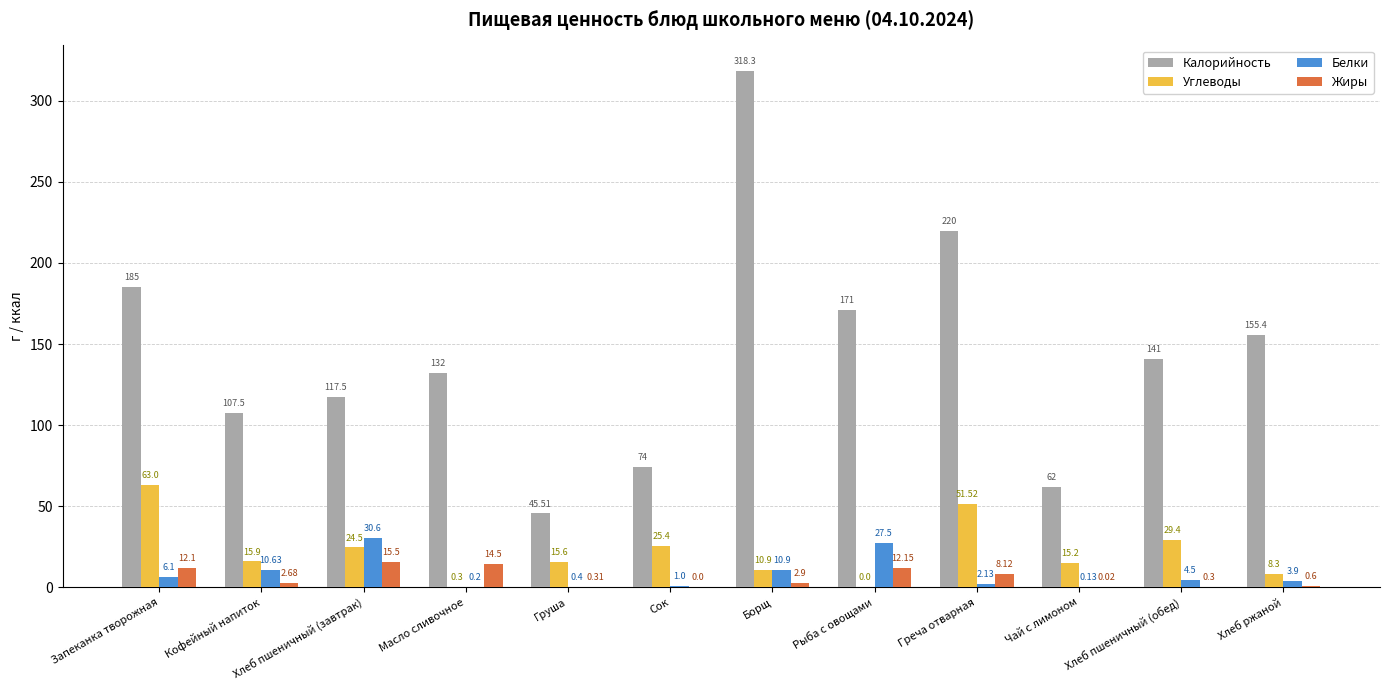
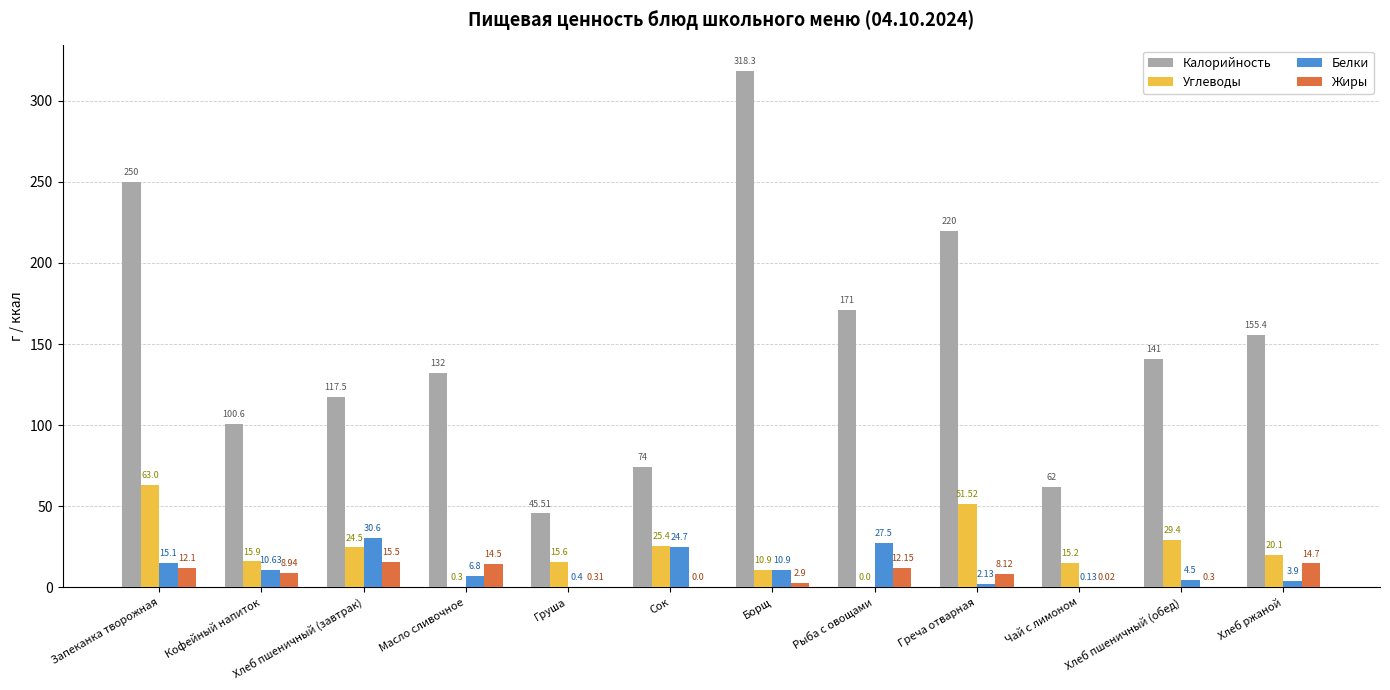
  {
    "Калорийность": {
-     "Запеканка творожная": 185,
-     "Кофейный напиток": 107.5,
+     "Запеканка творожная": 250,
+     "Кофейный напиток": 100.6,
      "Хлеб пшеничный (завтрак)": 117.5,
      "Масло сливочное": 132,
      "Груша": 45.51,
      "Сок": 74,
      "Борщ": 318.3,
      "Рыба с овощами": 171,
      "Греча отварная": 220,
      "Чай с лимоном": 62,
      "Хлеб пшеничный (обед)": 141,
      "Хлеб ржаной": 155.4
    },
    "Углеводы": {
      "Запеканка творожная": 63.0,
      "Кофейный напиток": 15.9,
      "Хлеб пшеничный (завтрак)": 24.5,
      "Масло сливочное": 0.3,
      "Груша": 15.6,
      "Сок": 25.4,
      "Борщ": 10.9,
      "Рыба с овощами": 0.0,
      "Греча отварная": 51.52,
      "Чай с лимоном": 15.2,
      "Хлеб пшеничный (обед)": 29.4,
-     "Хлеб ржаной": 8.3
+     "Хлеб ржаной": 20.1
    },
    "Белки": {
-     "Запеканка творожная": 6.1,
+     "Запеканка творожная": 15.1,
      "Кофейный напиток": 10.63,
      "Хлеб пшеничный (завтрак)": 30.6,
-     "Масло сливочное": 0.2,
+     "Масло сливочное": 6.8,
      "Груша": 0.4,
-     "Сок": 1.0,
+     "Сок": 24.7,
      "Борщ": 10.9,
      "Рыба с овощами": 27.5,
      "Греча отварная": 2.13,
      "Чай с лимоном": 0.13,
      "Хлеб пшеничный (обед)": 4.5,
      "Хлеб ржаной": 3.9
    },
    "Жиры": {
      "Запеканка творожная": 12.1,
-     "Кофейный напиток": 2.68,
+     "Кофейный напиток": 8.94,
      "Хлеб пшеничный (завтрак)": 15.5,
      "Масло сливочное": 14.5,
      "Груша": 0.31,
      "Сок": 0.0,
      "Борщ": 2.9,
      "Рыба с овощами": 12.15,
      "Греча отварная": 8.12,
      "Чай с лимоном": 0.02,
      "Хлеб пшеничный (обед)": 0.3,
-     "Хлеб ржаной": 0.6
+     "Хлеб ржаной": 14.7
    }
  }
